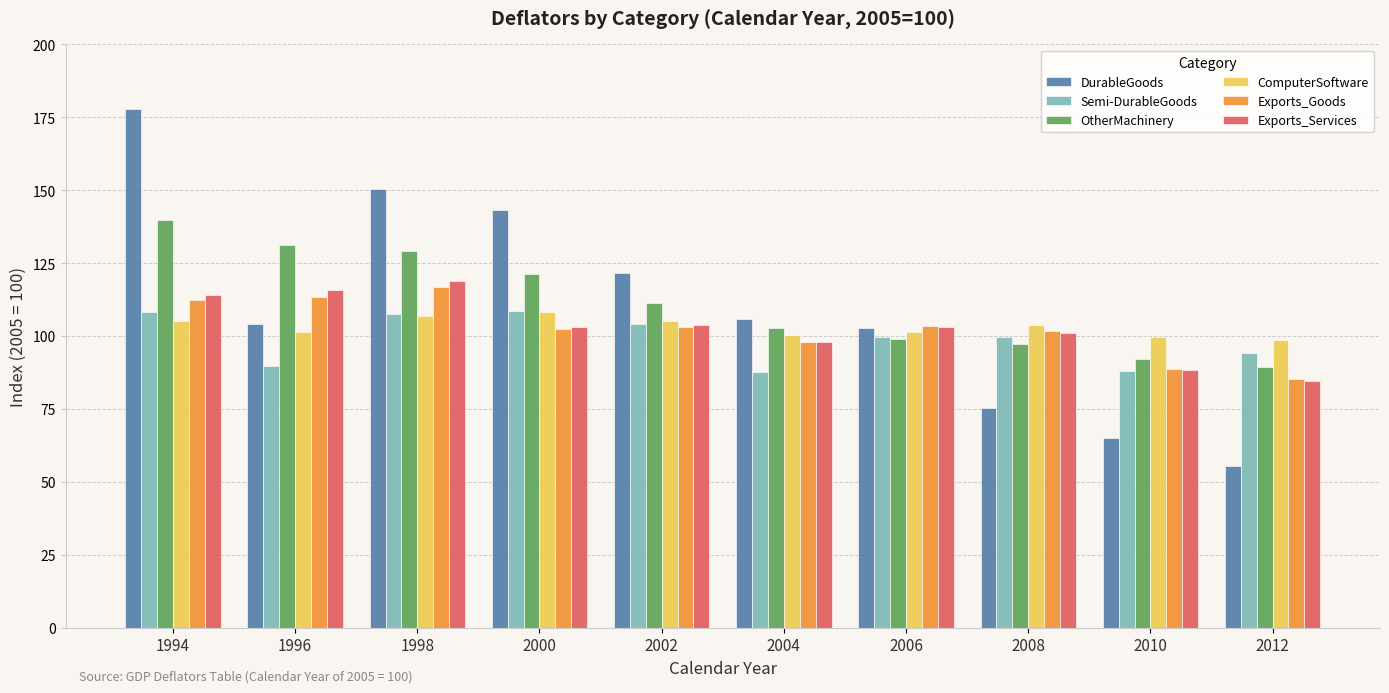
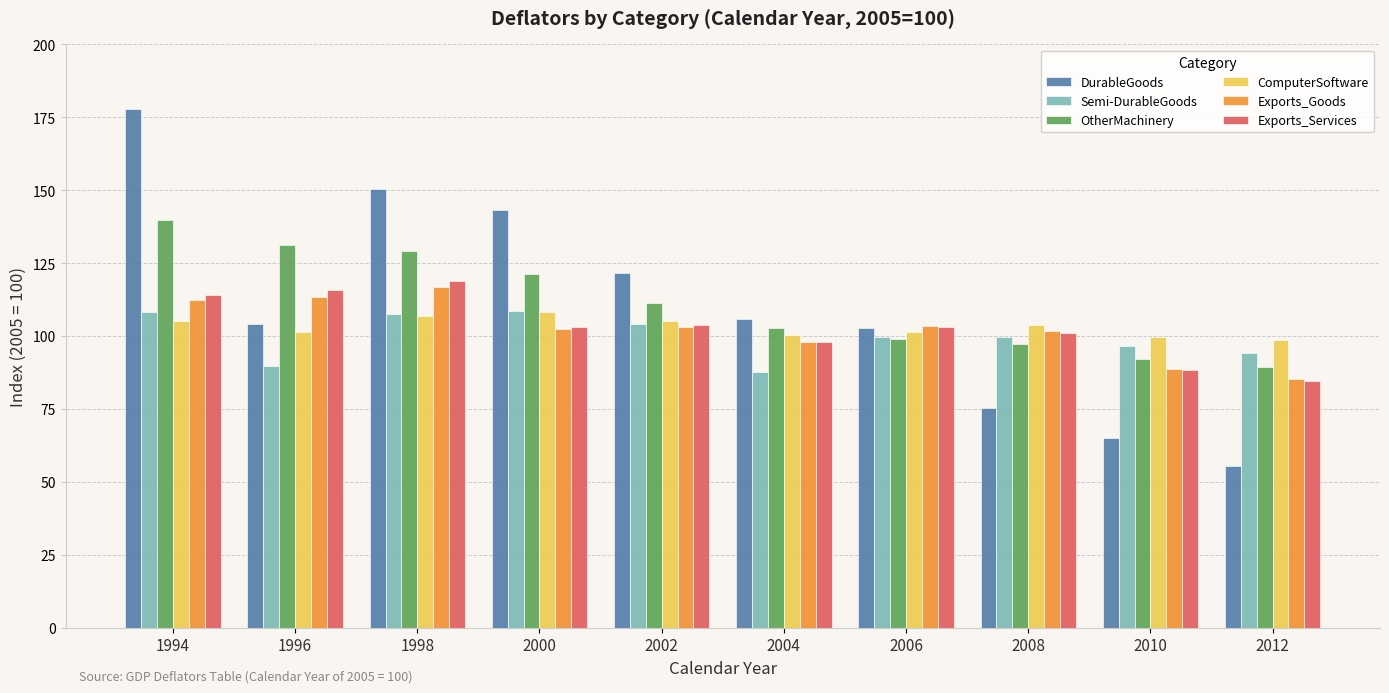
  {
    "DurableGoods": {
      "1994": 178,
      "1996": 104,
      "1998": 150,
      "2000": 143,
      "2002": 122,
      "2004": 106,
      "2006": 103,
      "2008": 75,
      "2010": 65,
      "2012": 55
    },
    "Semi-DurableGoods": {
      "1994": 108,
      "1996": 90,
      "1998": 108,
      "2000": 109,
      "2002": 104,
      "2004": 88,
      "2006": 100,
      "2008": 100,
-     "2010": 88,
+     "2010": 97,
      "2012": 94
    },
    "OtherMachinery": {
      "1994": 140,
      "1996": 131,
      "1998": 129,
      "2000": 121,
      "2002": 111,
      "2004": 103,
      "2006": 99,
      "2008": 97,
      "2010": 92,
      "2012": 89
    },
    "ComputerSoftware": {
      "1994": 105,
      "1996": 101,
      "1998": 107,
      "2000": 108,
      "2002": 105,
      "2004": 100,
      "2006": 101,
      "2008": 104,
      "2010": 100,
      "2012": 99
    },
    "Exports_Goods": {
      "1994": 113,
      "1996": 114,
      "1998": 117,
      "2000": 102,
      "2002": 103,
      "2004": 98,
      "2006": 103,
      "2008": 102,
      "2010": 89,
      "2012": 85
    },
    "Exports_Services": {
      "1994": 114,
      "1996": 116,
      "1998": 119,
      "2000": 103,
      "2002": 104,
      "2004": 98,
      "2006": 103,
      "2008": 101,
      "2010": 88,
      "2012": 85
    }
  }
